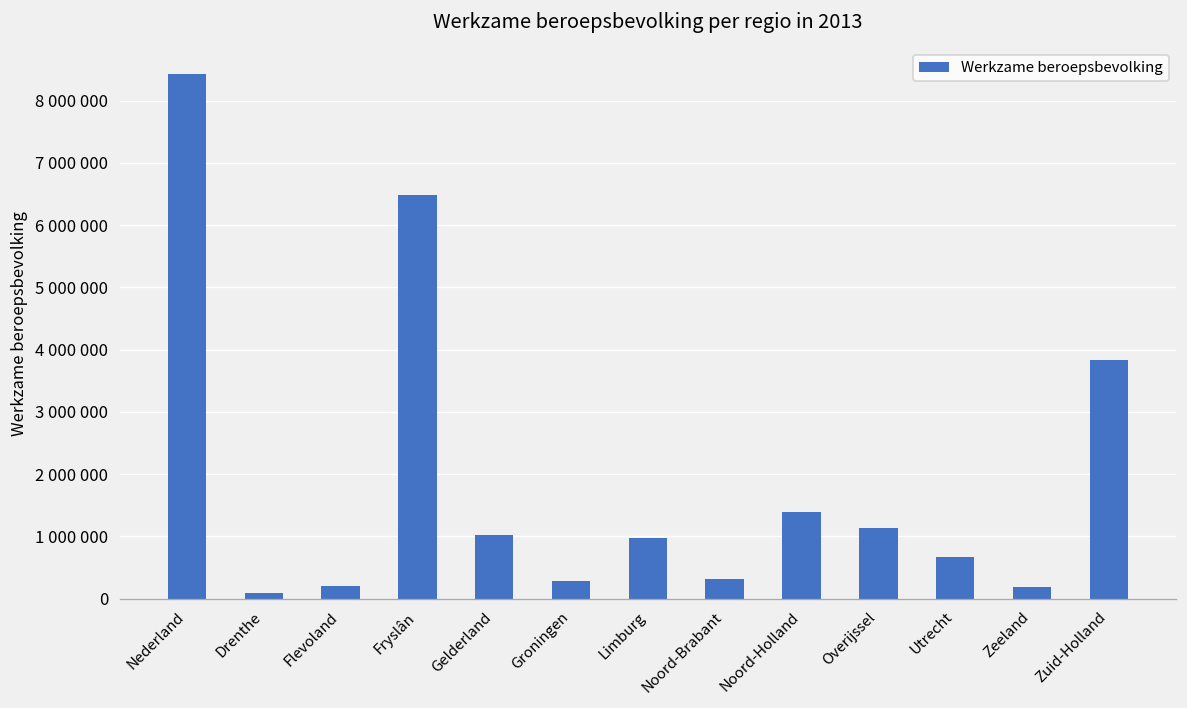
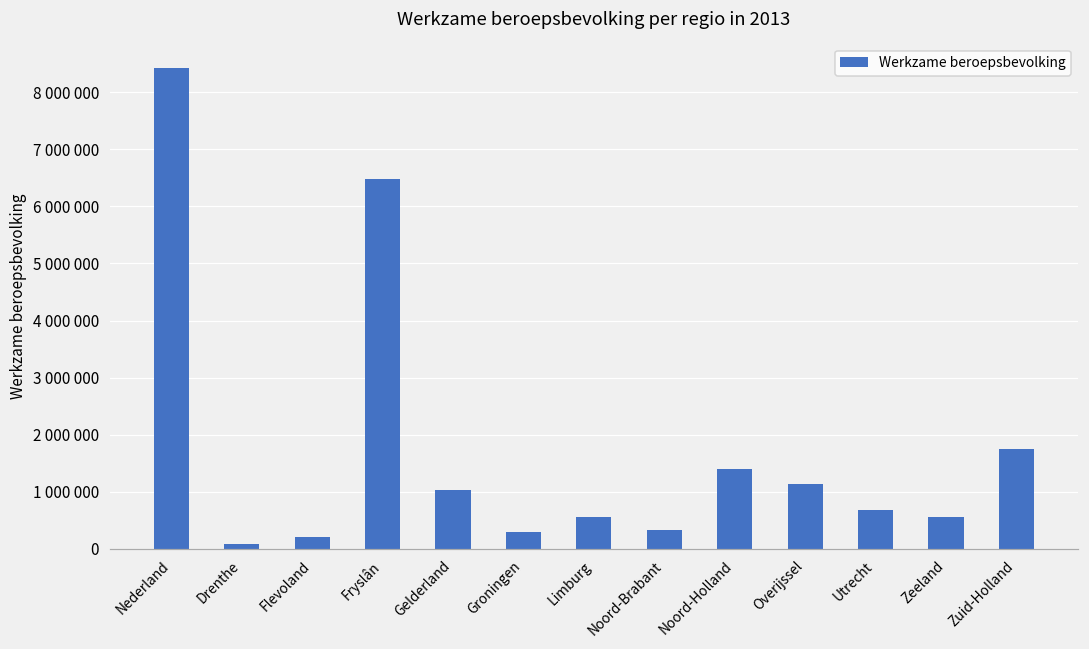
  {
    "Nederland": 8400000,
    "Drenthe": 100000,
    "Flevoland": 200000,
    "Fryslân": 6500000,
    "Gelderland": 1000000,
    "Groningen": 300000,
-   "Limburg": 1000000,
+   "Limburg": 500000,
    "Noord-Brabant": 300000,
    "Noord-Holland": 1400000,
    "Overijssel": 1100000,
    "Utrecht": 700000,
-   "Zeeland": 200000,
-   "Zuid-Holland": 3800000
+   "Zeeland": 500000,
+   "Zuid-Holland": 1700000
  }
